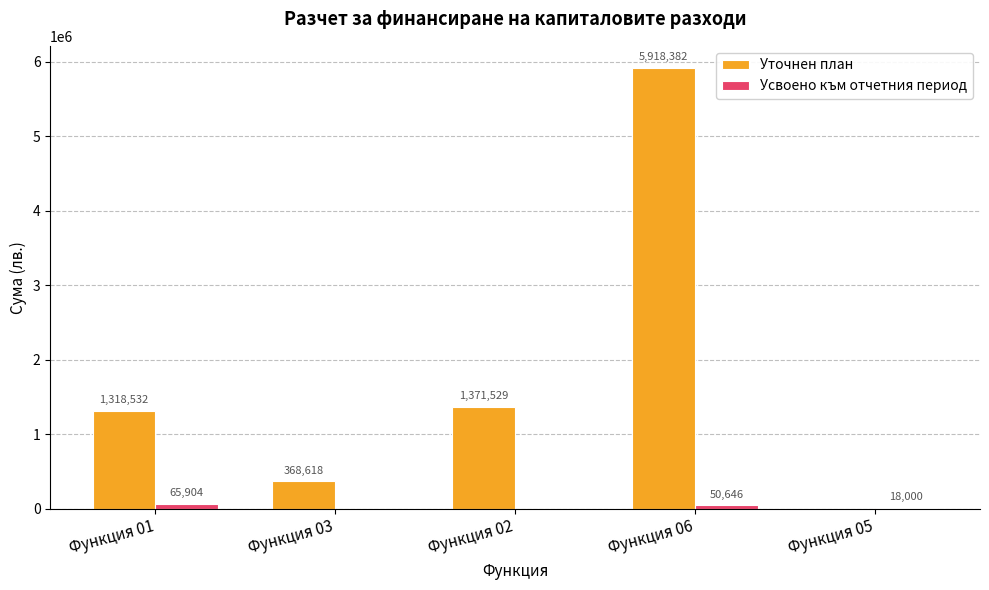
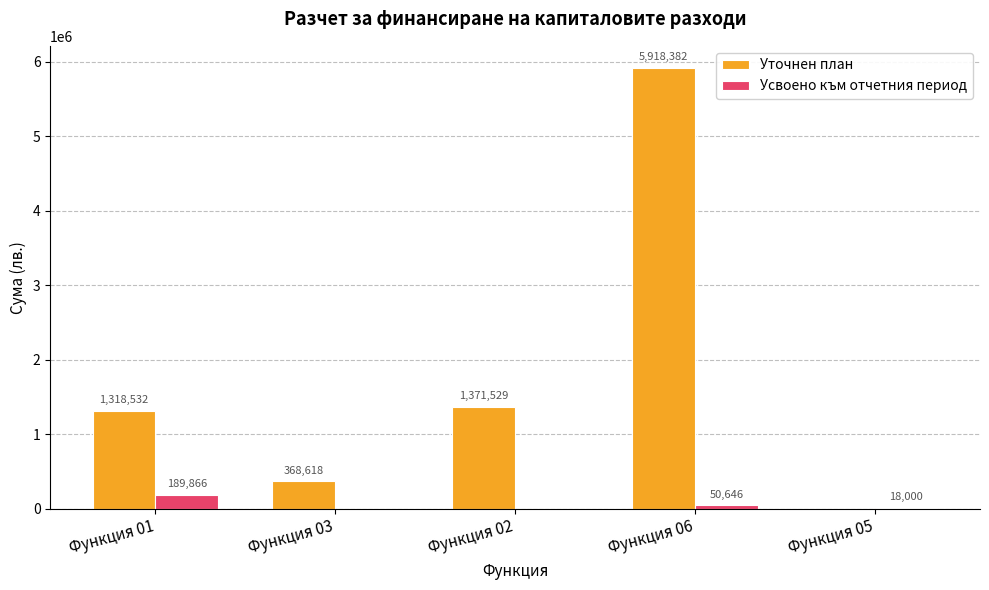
  {
    "Уточнен план": {
      "Функция 01": "1,318,532",
      "Функция 03": "368,618",
      "Функция 02": "1,371,529",
      "Функция 06": "5,918,382"
    },
    "Усвоено към отчетния период": {
-     "Функция 01": "65,904",
+     "Функция 01": "189,866",
      "Функция 06": "50,646",
      "Функция 05": "18,000"
    }
  }
